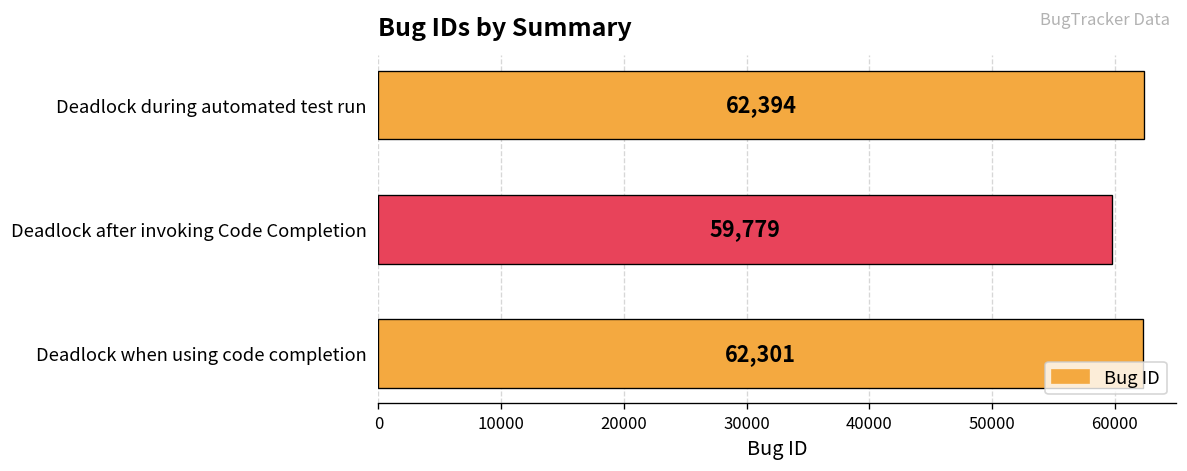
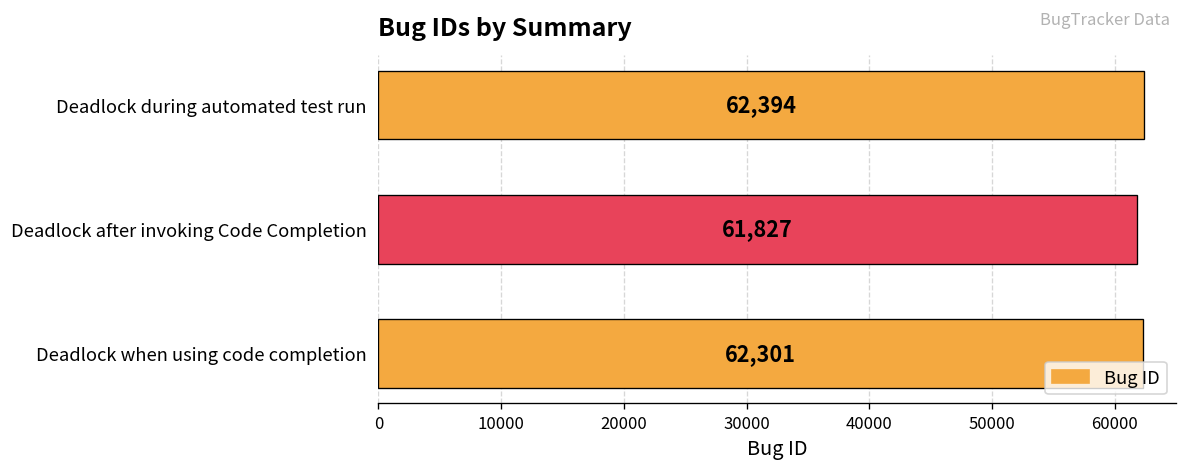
  {
    "Deadlock during automated test run": "62,394",
-   "Deadlock after invoking Code Completion": "59,779",
+   "Deadlock after invoking Code Completion": "61,827",
    "Deadlock when using code completion": "62,301"
  }
